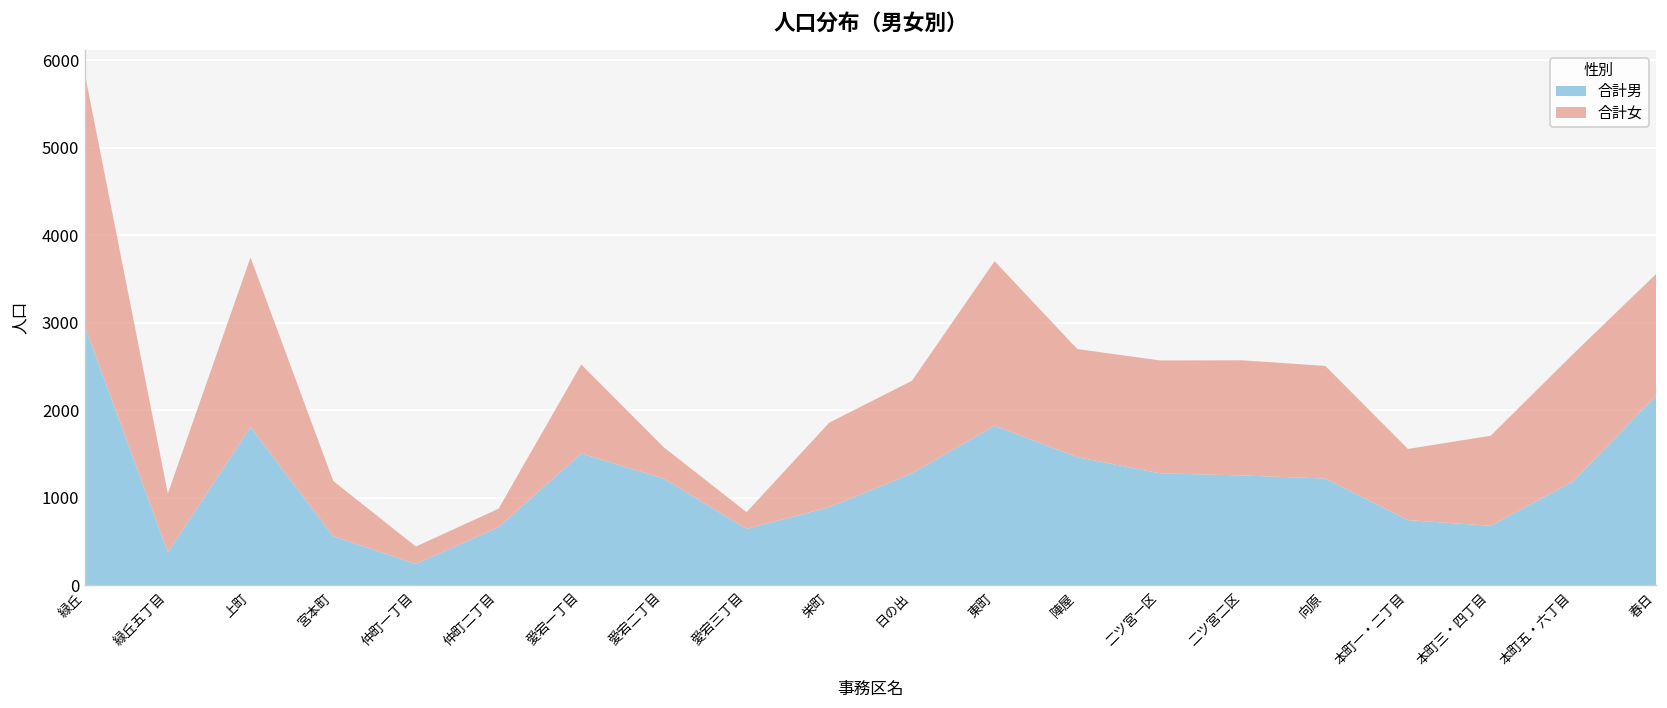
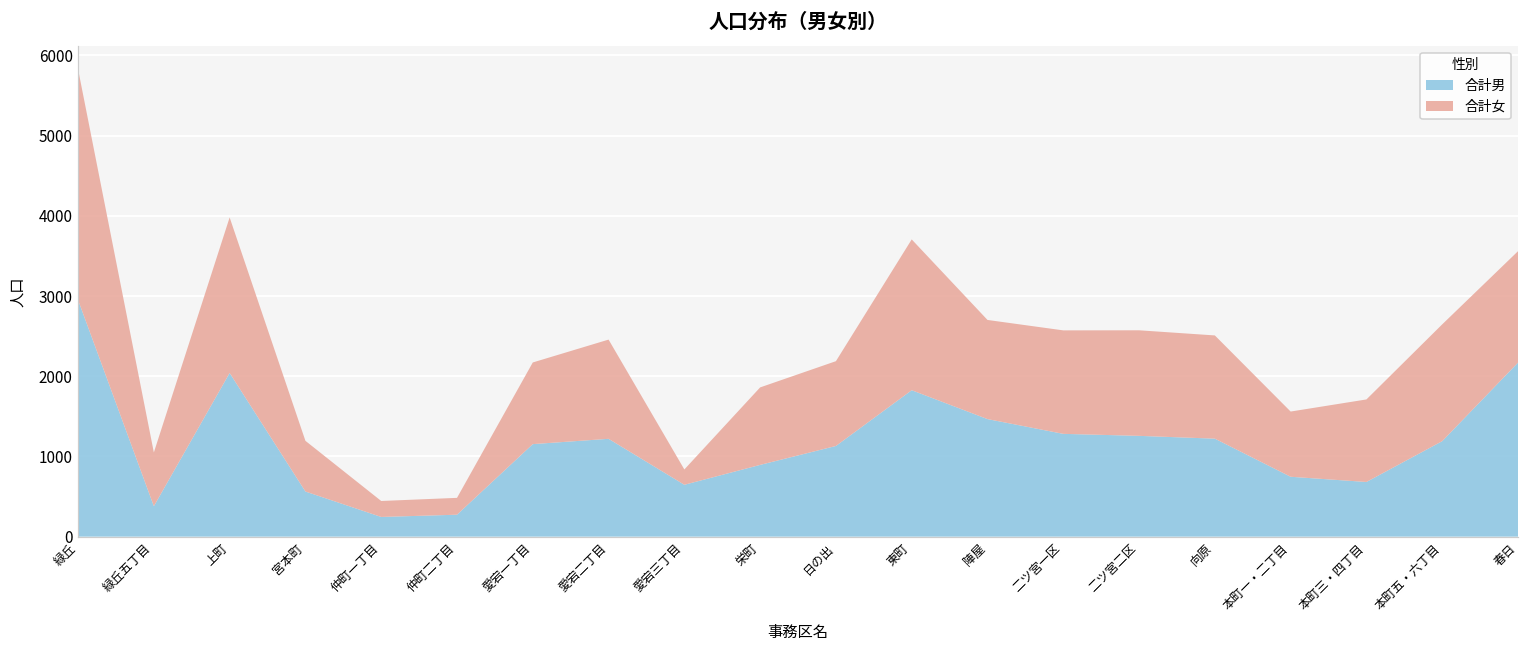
  {
    "合計男": {
      "緑丘": 3000,
      "緑丘五丁目": 400,
-     "上町": 1800,
+     "上町": 2000,
      "宮本町": 600,
      "仲町一丁目": 200,
-     "仲町二丁目": 700,
-     "愛宕一丁目": 1500,
+     "仲町二丁目": 300,
+     "愛宕一丁目": 1200,
      "愛宕二丁目": 1200,
      "愛宕三丁目": 600,
      "栄町": 900,
-     "日の出": 1300,
+     "日の出": 1100,
      "東町": 1800,
      "陣屋": 1500,
      "二ツ宮一区": 1300,
      "二ツ宮二区": 1300,
      "向原": 1200,
      "本町一・二丁目": 700,
      "本町三・四丁目": 700,
      "本町五・六丁目": 1200,
      "春日": 2200
    },
    "合計女": {
      "緑丘": 2900,
      "緑丘五丁目": 700,
      "上町": 1900,
      "宮本町": 600,
      "仲町一丁目": 200,
      "仲町二丁目": 200,
      "愛宕一丁目": 1000,
-     "愛宕二丁目": 400,
+     "愛宕二丁目": 1200,
      "愛宕三丁目": 200,
      "栄町": 1000,
      "日の出": 1100,
      "東町": 1900,
      "陣屋": 1200,
      "二ツ宮一区": 1300,
      "二ツ宮二区": 1300,
      "向原": 1300,
      "本町一・二丁目": 800,
      "本町三・四丁目": 1000,
      "本町五・六丁目": 1500,
      "春日": 1400
    }
  }
